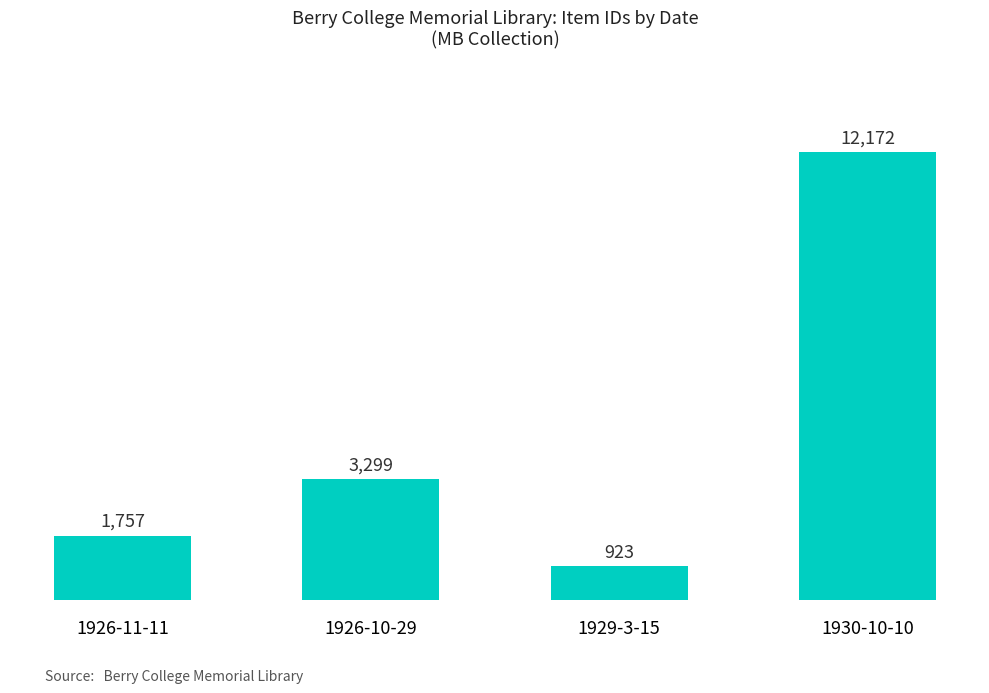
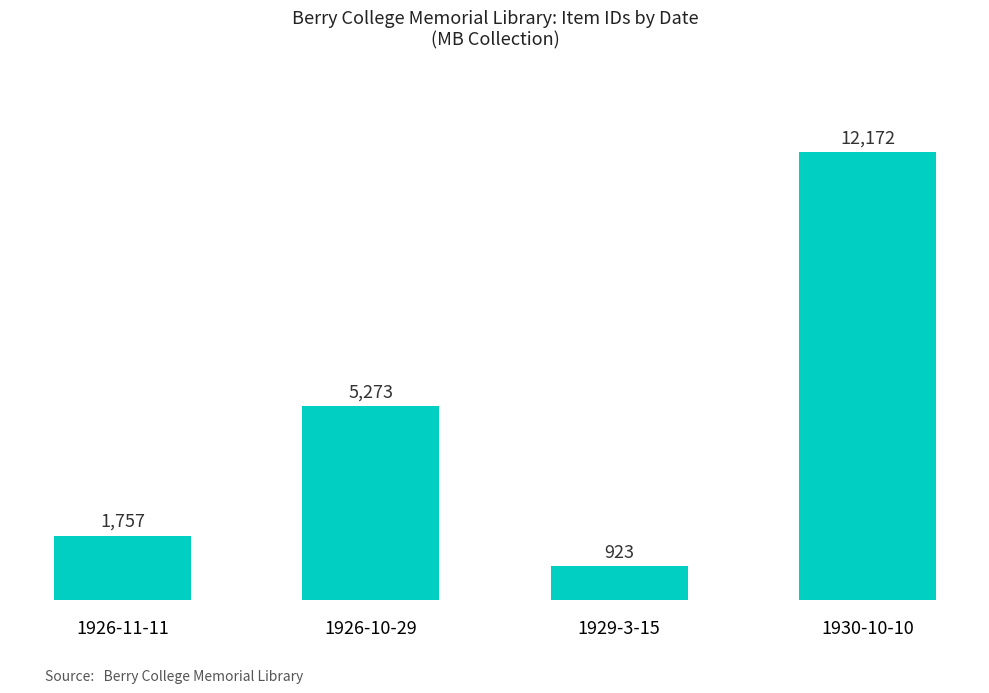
  {
    "1926-11-11": "1,757",
-   "1926-10-29": "3,299",
+   "1926-10-29": "5,273",
    "1929-3-15": "923",
    "1930-10-10": "12,172"
  }
